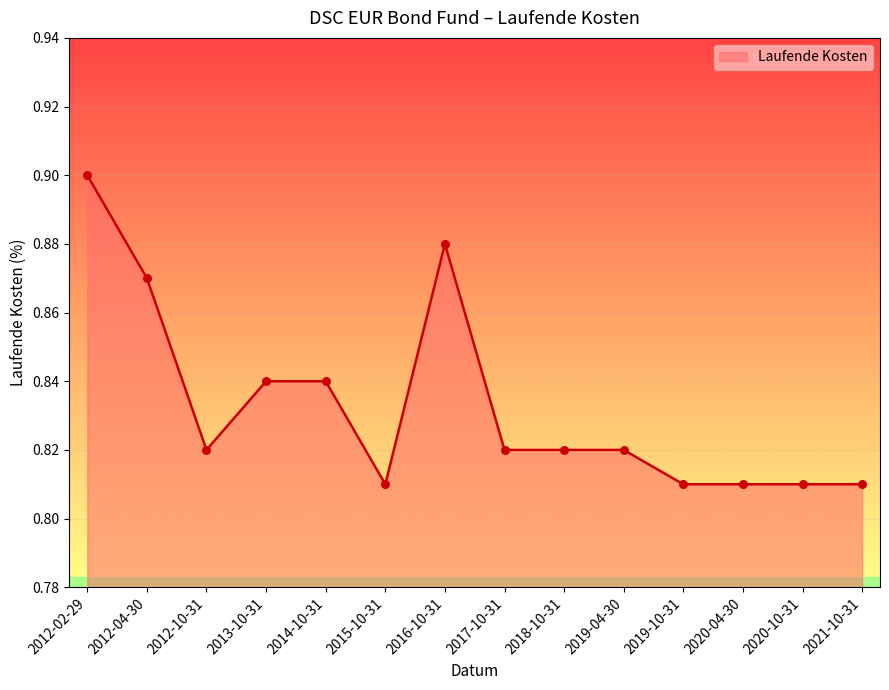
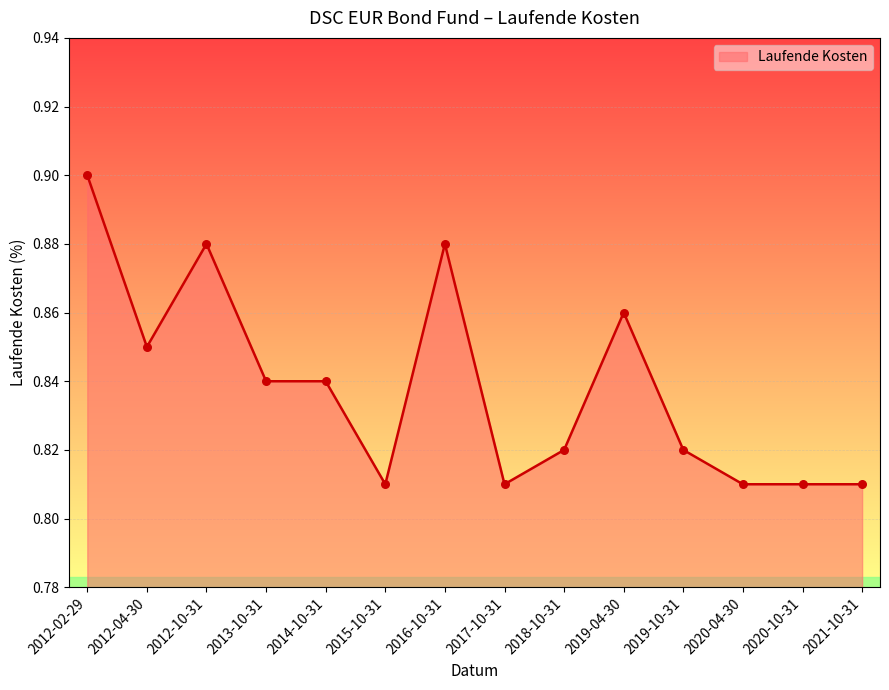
  {
    "2012-02-29": 0.90,
-   "2012-04-30": 0.87,
-   "2012-10-31": 0.82,
+   "2012-04-30": 0.85,
+   "2012-10-31": 0.88,
    "2013-10-31": 0.84,
    "2014-10-31": 0.84,
    "2015-10-31": 0.81,
    "2016-10-31": 0.88,
-   "2017-10-31": 0.82,
+   "2017-10-31": 0.81,
    "2018-10-31": 0.82,
-   "2019-04-30": 0.82,
-   "2019-10-31": 0.81,
+   "2019-04-30": 0.86,
+   "2019-10-31": 0.82,
    "2020-04-30": 0.81,
    "2020-10-31": 0.81,
    "2021-10-31": 0.81
  }
